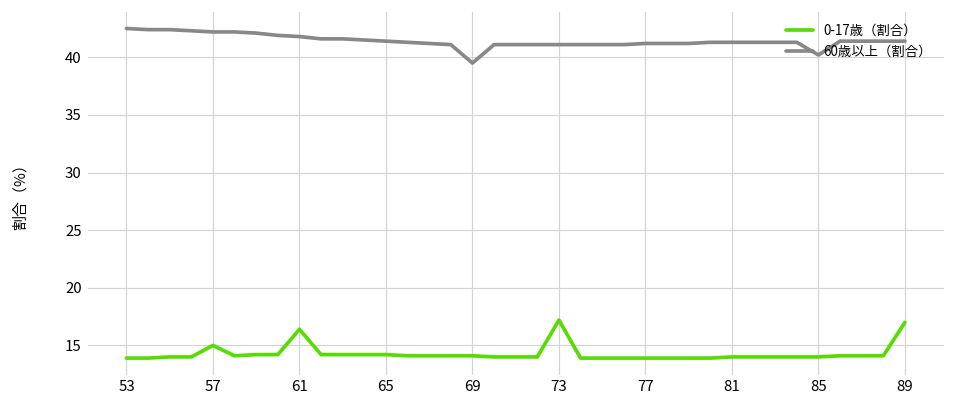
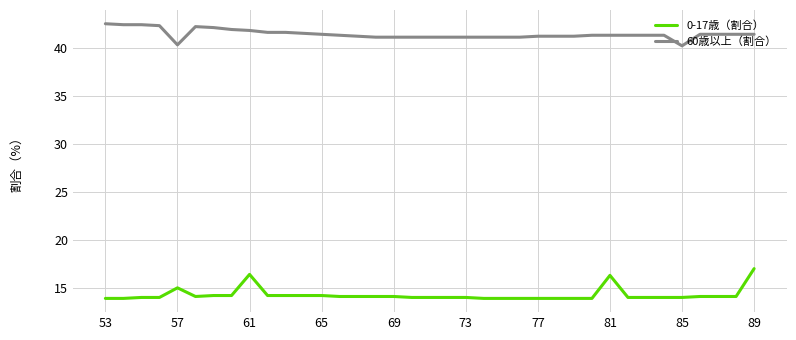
  {
    "0-17歳（割合）": {
      "53": 14,
      "57": 15,
      "61": 16,
      "65": 14,
      "69": 14,
-     "73": 17,
+     "73": 14,
      "77": 14,
-     "81": 14,
+     "81": 16,
      "85": 14,
      "89": 17
    },
    "60歳以上（割合）": {
      "53": 43,
-     "57": 42,
+     "57": 40,
      "61": 42,
      "65": 41,
-     "69": 40,
+     "69": 41,
      "73": 41,
      "77": 41,
      "81": 41,
      "85": 40,
      "89": 41
    }
  }
